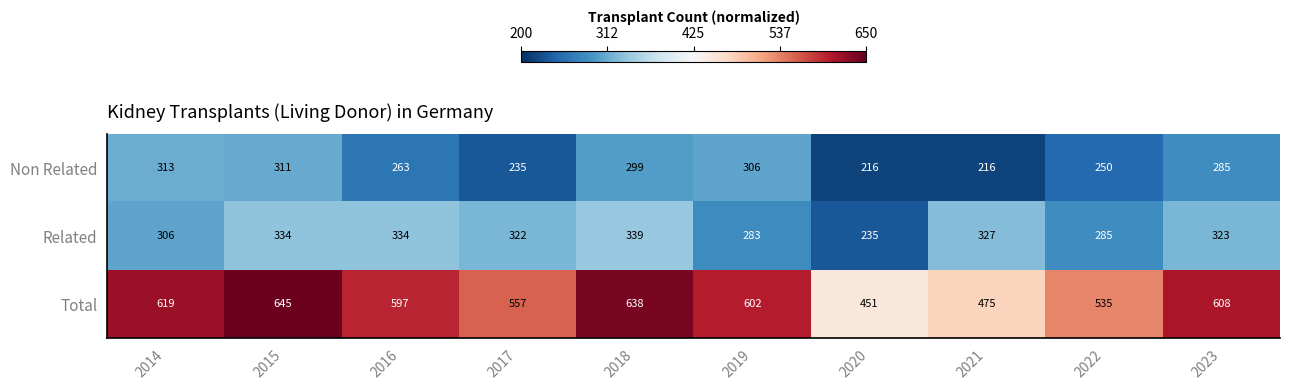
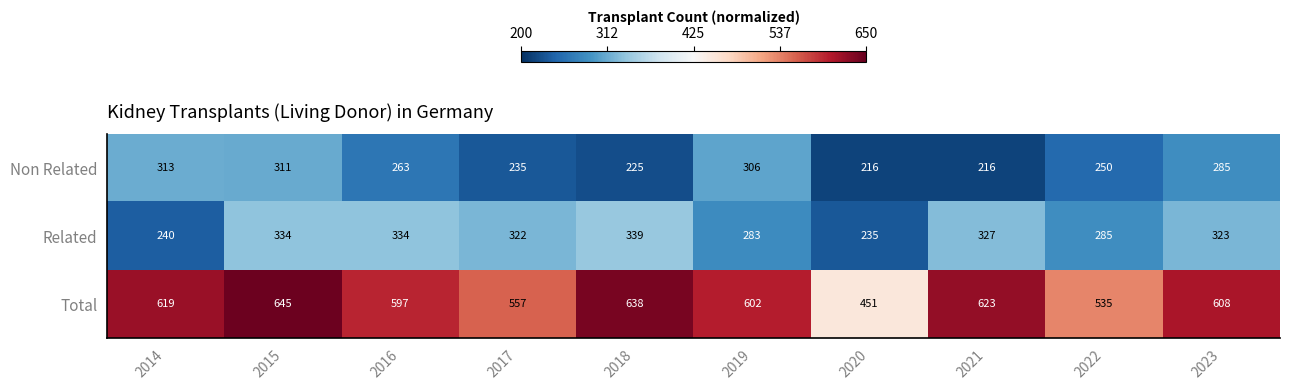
  {
    "Non Related": {
      "2014": 313,
      "2015": 311,
      "2016": 263,
      "2017": 235,
-     "2018": 299,
+     "2018": 225,
      "2019": 306,
      "2020": 216,
      "2021": 216,
      "2022": 250,
      "2023": 285
    },
    "Related": {
-     "2014": 306,
+     "2014": 240,
      "2015": 334,
      "2016": 334,
      "2017": 322,
      "2018": 339,
      "2019": 283,
      "2020": 235,
      "2021": 327,
      "2022": 285,
      "2023": 323
    },
    "Total": {
      "2014": 619,
      "2015": 645,
      "2016": 597,
      "2017": 557,
      "2018": 638,
      "2019": 602,
      "2020": 451,
-     "2021": 475,
+     "2021": 623,
      "2022": 535,
      "2023": 608
    }
  }
